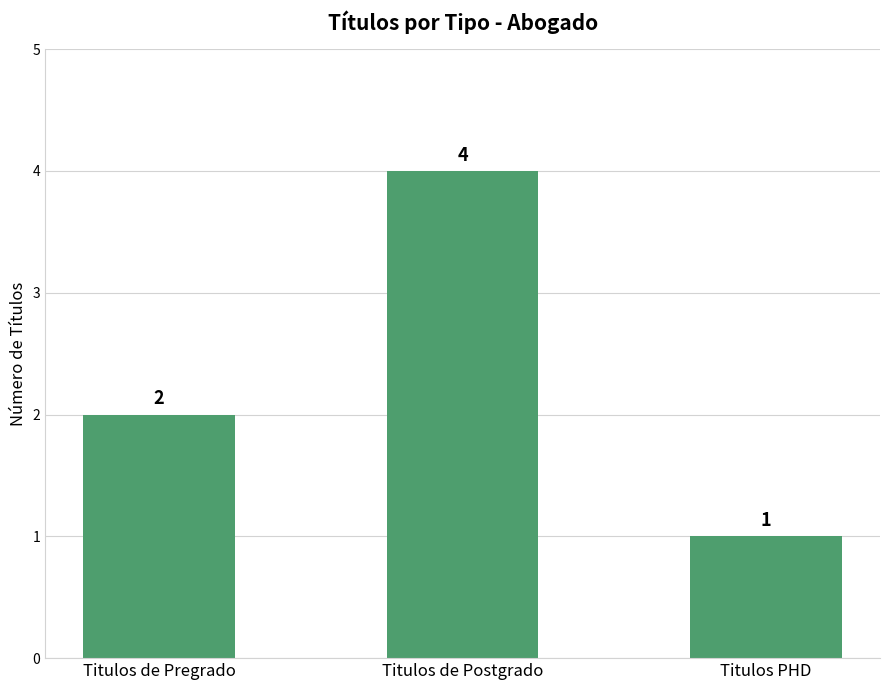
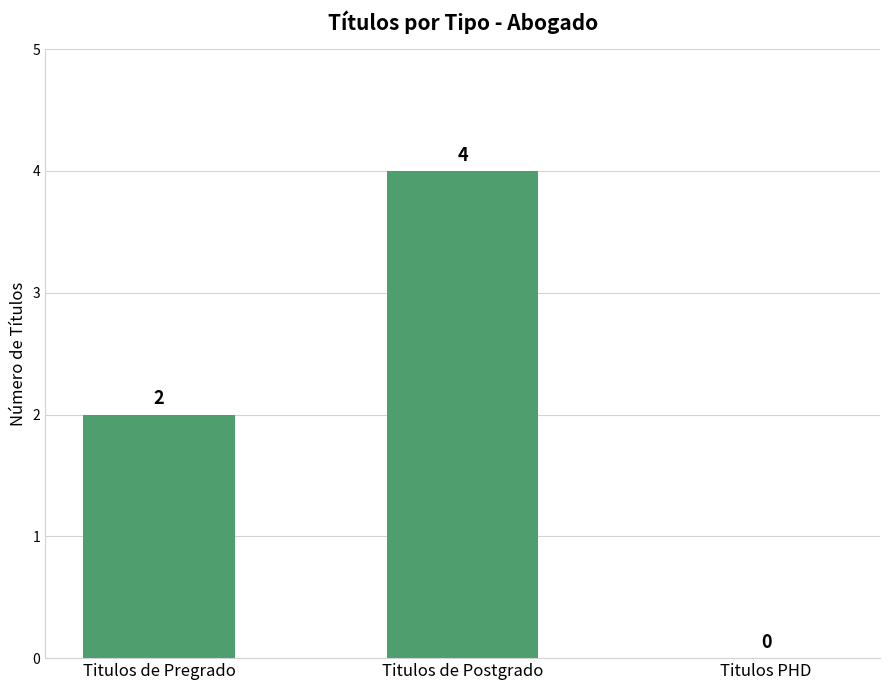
  {
    "Titulos de Pregrado": 2,
    "Titulos de Postgrado": 4,
-   "Titulos PHD": 1
+   "Titulos PHD": 0
  }
